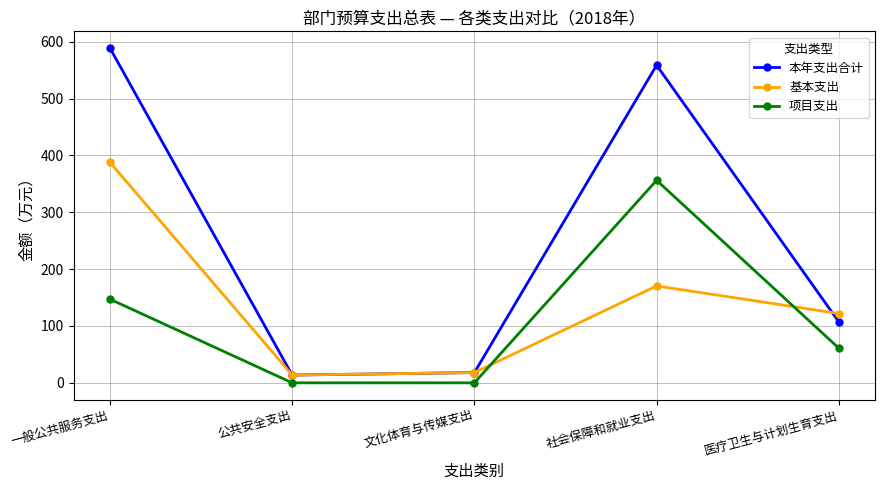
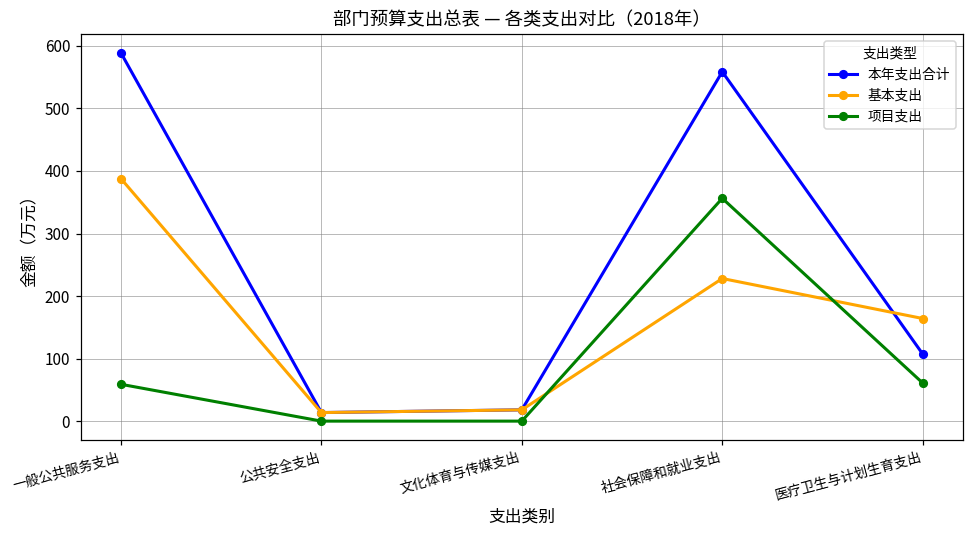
  {
    "本年支出合计": {
      "一般公共服务支出": 590,
      "社会保障和就业支出": 560,
      "医疗卫生与计划生育支出": 110
    },
    "基本支出": {
      "一般公共服务支出": 390,
-     "社会保障和就业支出": 170,
-     "医疗卫生与计划生育支出": 120
+     "社会保障和就业支出": 230,
+     "医疗卫生与计划生育支出": 160
    },
    "项目支出": {
-     "一般公共服务支出": 150,
+     "一般公共服务支出": 60,
      "公共安全支出": 0,
      "文化体育与传媒支出": 0,
      "社会保障和就业支出": 360,
      "医疗卫生与计划生育支出": 60
    }
  }
